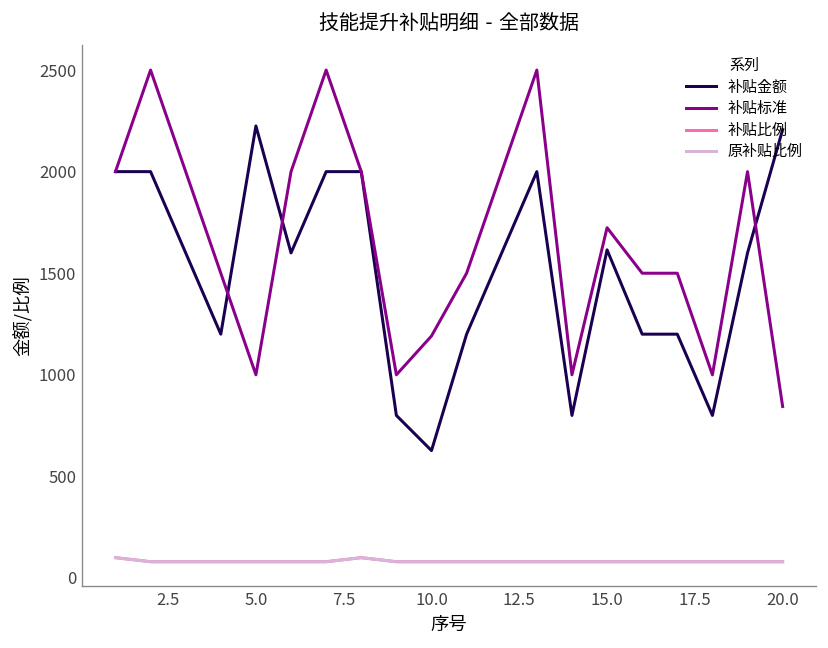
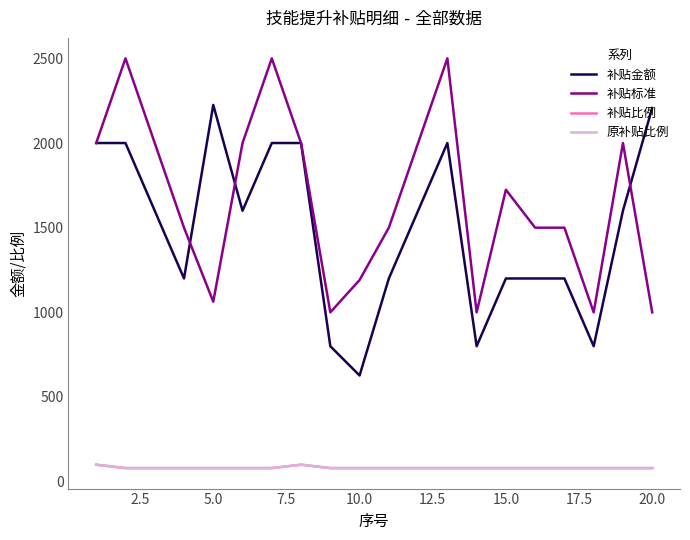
  {
    "补贴金额": {
      "5.0": 2230,
      "10.0": 630,
-     "15.0": 1620,
+     "15.0": 1200,
      "20.0": 2210
    },
    "补贴标准": {
-     "5.0": 1000,
+     "5.0": 1060,
      "10.0": 1190,
      "15.0": 1720,
-     "20.0": 840
+     "20.0": 1000
    },
    "原补贴比例": {
      "5.0": 80,
      "10.0": 80,
      "15.0": 80,
      "20.0": 80
    }
  }
